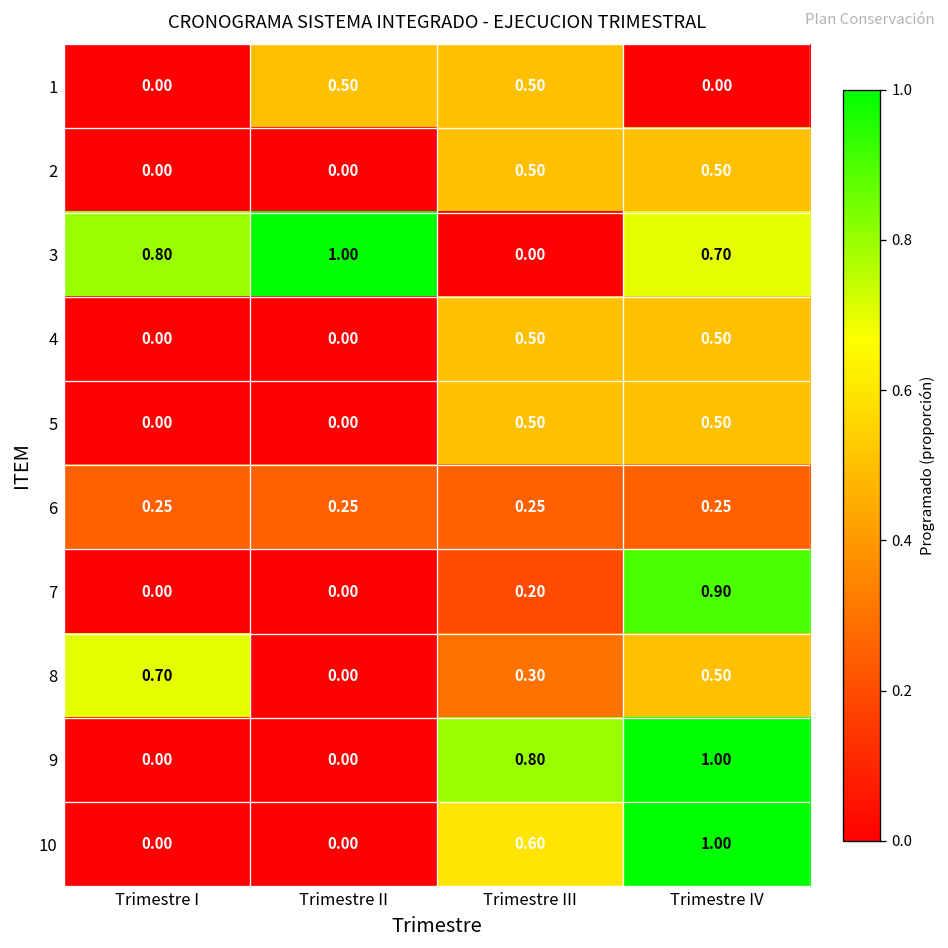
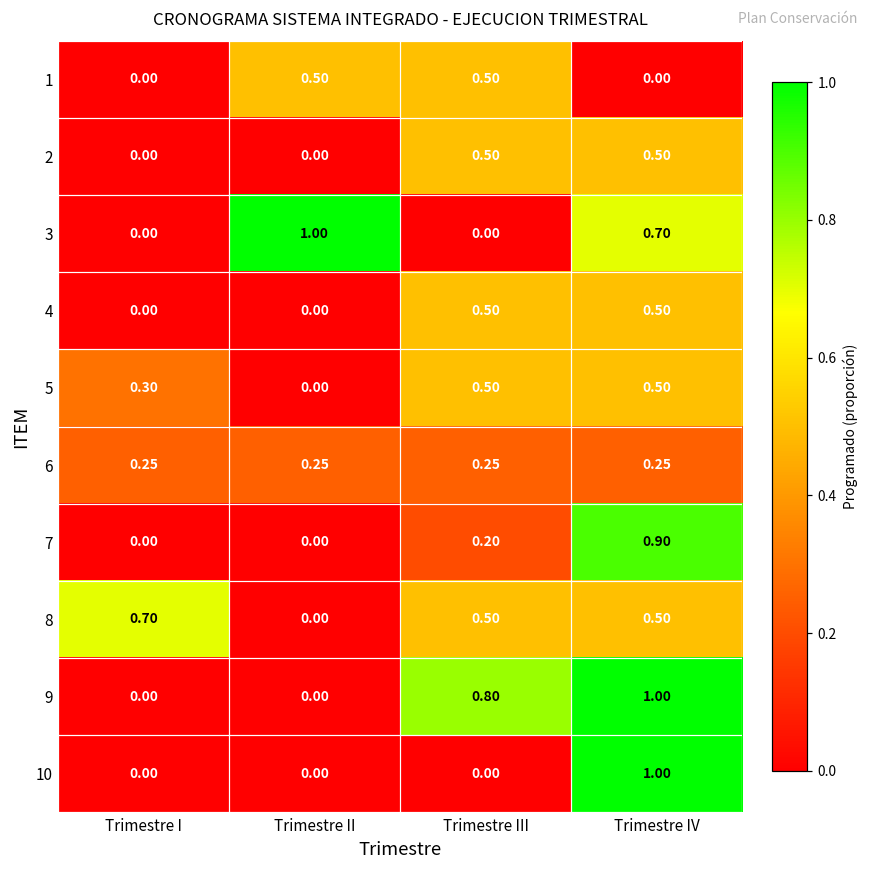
  {
    "1": {
      "Trimestre I": 0.00,
      "Trimestre II": 0.50,
      "Trimestre III": 0.50,
      "Trimestre IV": 0.00
    },
    "2": {
      "Trimestre I": 0.00,
      "Trimestre II": 0.00,
      "Trimestre III": 0.50,
      "Trimestre IV": 0.50
    },
    "3": {
-     "Trimestre I": 0.80,
+     "Trimestre I": 0.00,
      "Trimestre II": 1.00,
      "Trimestre III": 0.00,
      "Trimestre IV": 0.70
    },
    "4": {
      "Trimestre I": 0.00,
      "Trimestre II": 0.00,
      "Trimestre III": 0.50,
      "Trimestre IV": 0.50
    },
    "5": {
-     "Trimestre I": 0.00,
+     "Trimestre I": 0.30,
      "Trimestre II": 0.00,
      "Trimestre III": 0.50,
      "Trimestre IV": 0.50
    },
    "6": {
      "Trimestre I": 0.25,
      "Trimestre II": 0.25,
      "Trimestre III": 0.25,
      "Trimestre IV": 0.25
    },
    "7": {
      "Trimestre I": 0.00,
      "Trimestre II": 0.00,
      "Trimestre III": 0.20,
      "Trimestre IV": 0.90
    },
    "8": {
      "Trimestre I": 0.70,
      "Trimestre II": 0.00,
-     "Trimestre III": 0.30,
+     "Trimestre III": 0.50,
      "Trimestre IV": 0.50
    },
    "9": {
      "Trimestre I": 0.00,
      "Trimestre II": 0.00,
      "Trimestre III": 0.80,
      "Trimestre IV": 1.00
    },
    "10": {
      "Trimestre I": 0.00,
      "Trimestre II": 0.00,
-     "Trimestre III": 0.60,
+     "Trimestre III": 0.00,
      "Trimestre IV": 1.00
    }
  }
